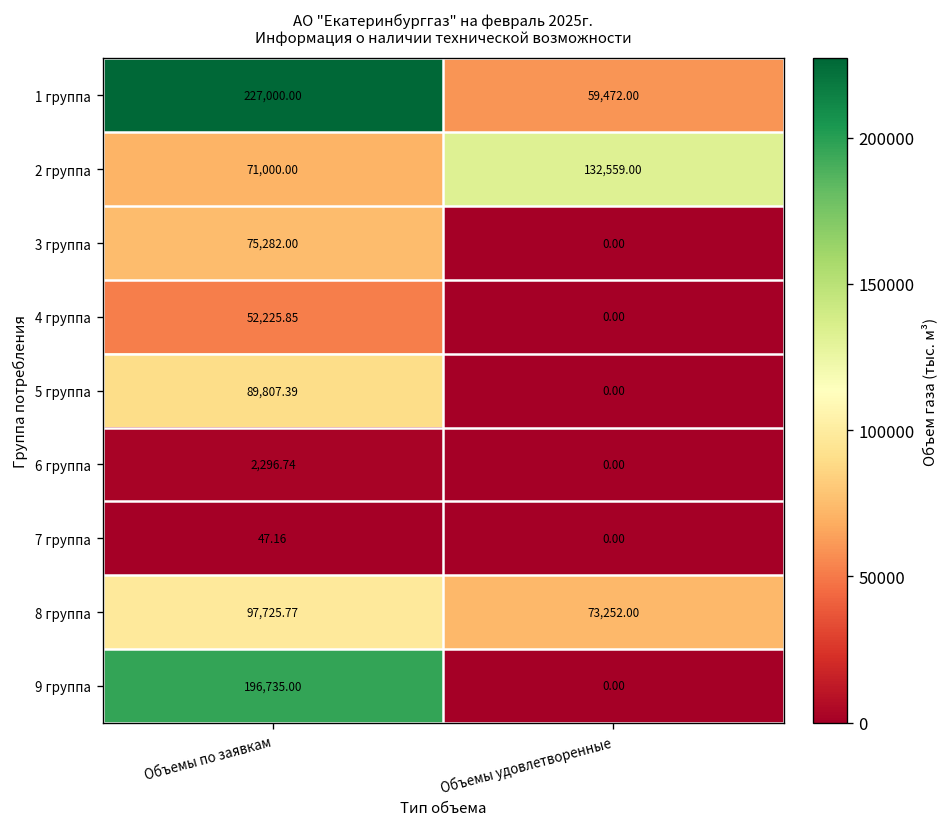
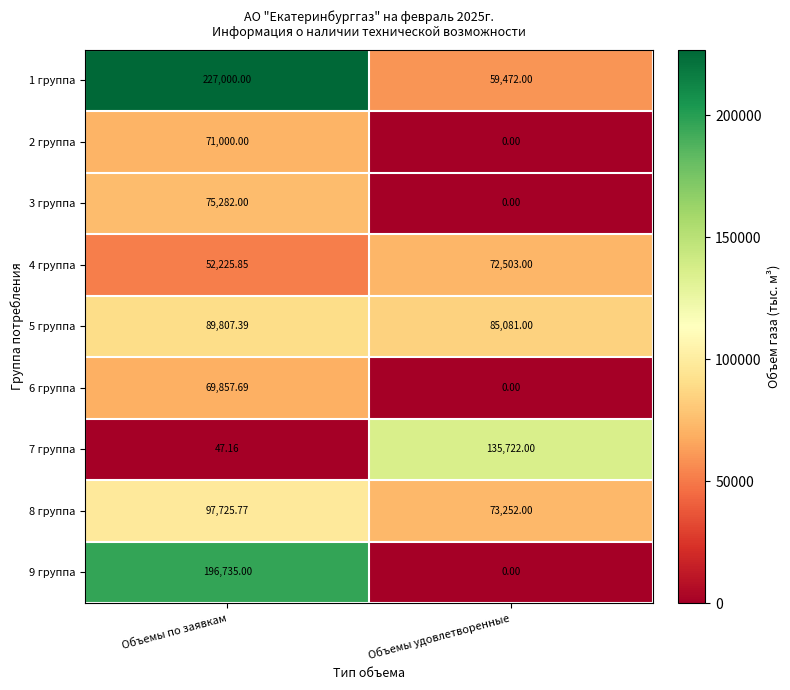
  {
    "1 группа": {
      "Объемы по заявкам": "227,000.00",
      "Объемы удовлетворенные": "59,472.00"
    },
    "2 группа": {
      "Объемы по заявкам": "71,000.00",
-     "Объемы удовлетворенные": "132,559.00"
+     "Объемы удовлетворенные": "0.00"
    },
    "3 группа": {
      "Объемы по заявкам": "75,282.00",
      "Объемы удовлетворенные": "0.00"
    },
    "4 группа": {
      "Объемы по заявкам": "52,225.85",
-     "Объемы удовлетворенные": "0.00"
+     "Объемы удовлетворенные": "72,503.00"
    },
    "5 группа": {
      "Объемы по заявкам": "89,807.39",
-     "Объемы удовлетворенные": "0.00"
+     "Объемы удовлетворенные": "85,081.00"
    },
    "6 группа": {
-     "Объемы по заявкам": "2,296.74",
+     "Объемы по заявкам": "69,857.69",
      "Объемы удовлетворенные": "0.00"
    },
    "7 группа": {
      "Объемы по заявкам": "47.16",
-     "Объемы удовлетворенные": "0.00"
+     "Объемы удовлетворенные": "135,722.00"
    },
    "8 группа": {
      "Объемы по заявкам": "97,725.77",
      "Объемы удовлетворенные": "73,252.00"
    },
    "9 группа": {
      "Объемы по заявкам": "196,735.00",
      "Объемы удовлетворенные": "0.00"
    }
  }
